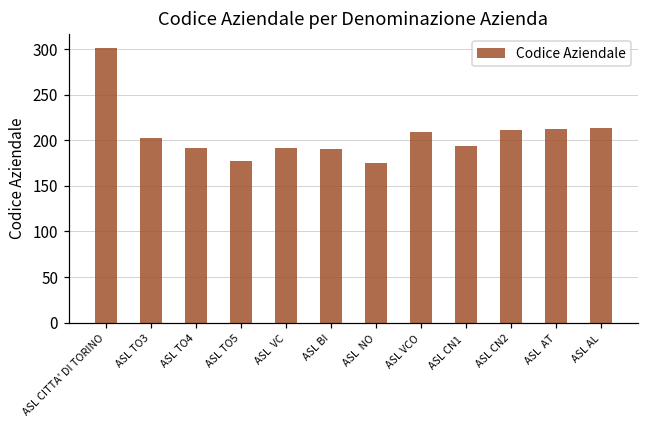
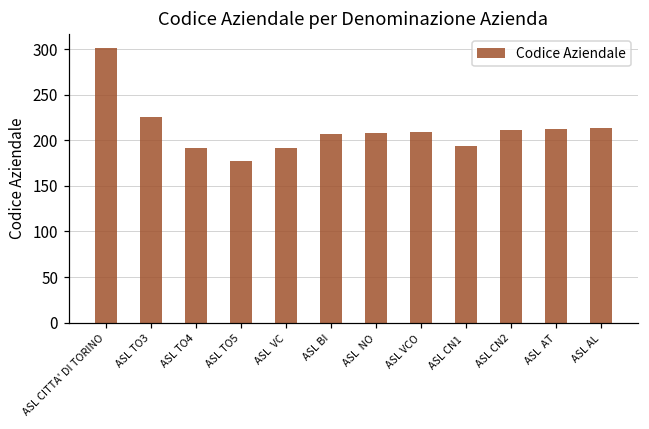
  {
    "ASL CITTA' DI TORINO": 300,
-   "ASL TO3": 200,
+   "ASL TO3": 230,
    "ASL TO4": 190,
    "ASL TO5": 180,
    "ASL VC": 190,
-   "ASL BI": 190,
-   "ASL NO": 180,
+   "ASL BI": 210,
+   "ASL NO": 210,
    "ASL VCO": 210,
    "ASL CN1": 190,
    "ASL CN2": 210,
    "ASL AT": 210,
    "ASL AL": 210
  }
